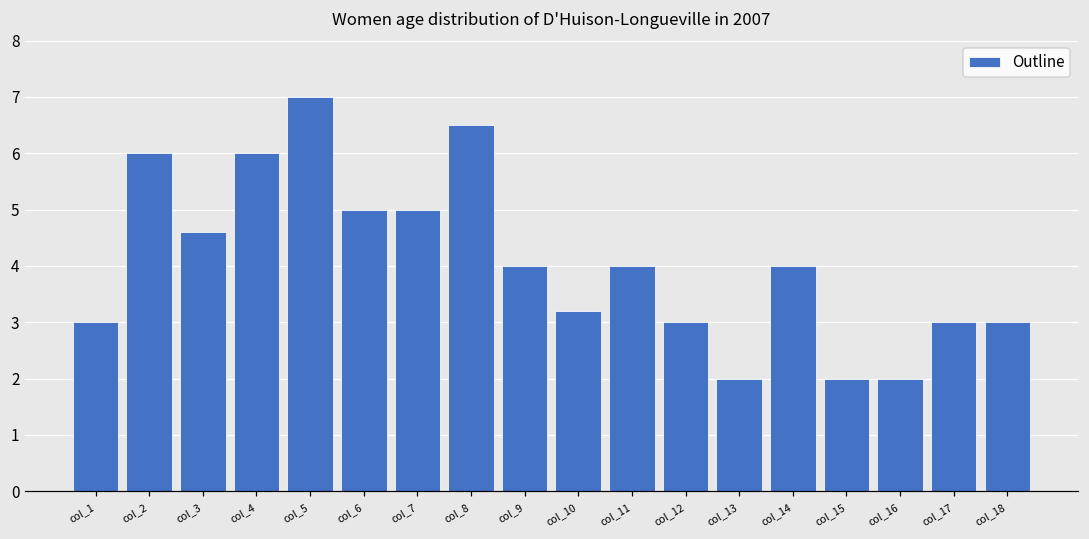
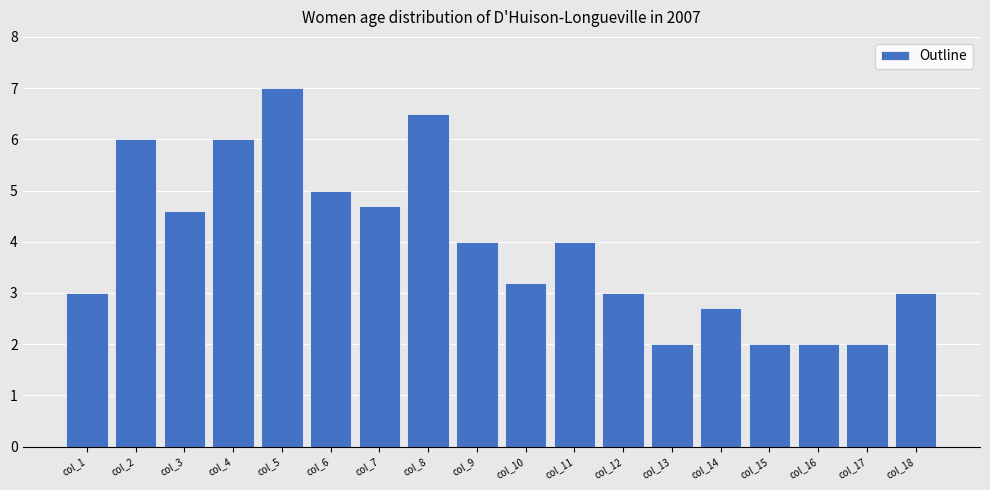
  {
    "col_1": 3.0,
    "col_2": 6.0,
    "col_3": 4.6,
    "col_4": 6.0,
    "col_5": 7.0,
    "col_6": 5.0,
-   "col_7": 5.0,
+   "col_7": 4.7,
    "col_8": 6.5,
    "col_9": 4.0,
    "col_10": 3.2,
    "col_11": 4.0,
    "col_12": 3.0,
    "col_13": 2.0,
-   "col_14": 4.0,
+   "col_14": 2.7,
    "col_15": 2.0,
    "col_16": 2.0,
-   "col_17": 3,
+   "col_17": 2,
    "col_18": 3.0
  }
